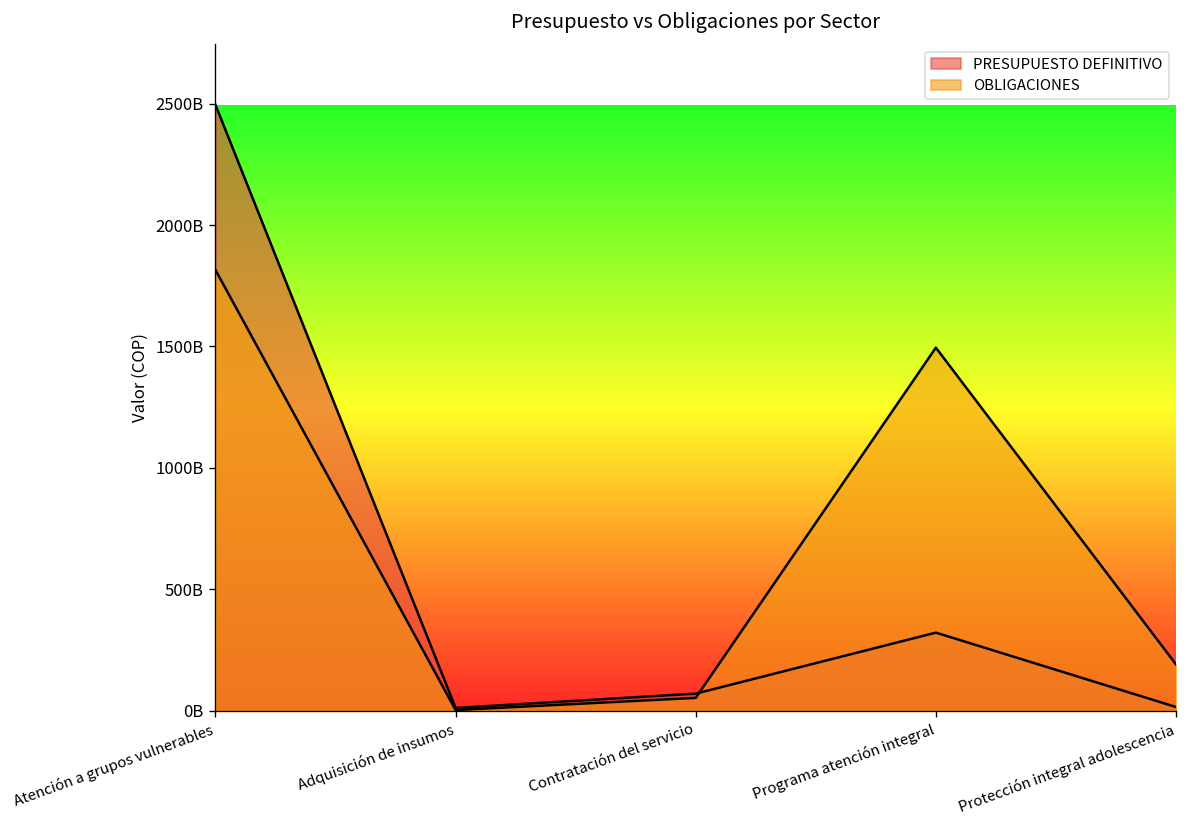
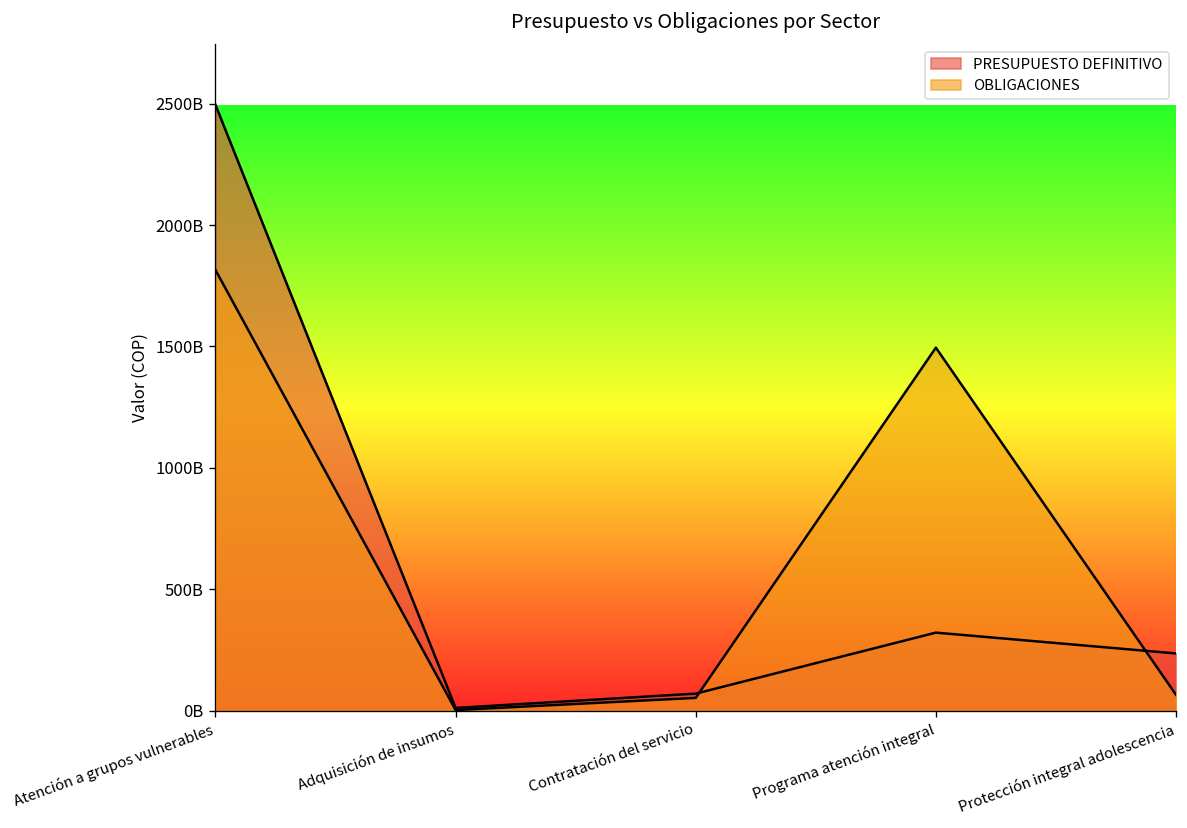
  {
    "PRESUPUESTO DEFINITIVO": {
      "Atención a grupos vulnerables": 2500000000000,
      "Contratación del servicio": 70000000000,
      "Programa atención integral": 320000000000,
-     "Protección integral adolescencia": 10000000000
+     "Protección integral adolescencia": 240000000000
    },
    "OBLIGACIONES": {
      "Atención a grupos vulnerables": 1810000000000,
      "Contratación del servicio": 50000000000,
      "Programa atención integral": 1500000000000,
-     "Protección integral adolescencia": 190000000000
+     "Protección integral adolescencia": 70000000000
    }
  }
